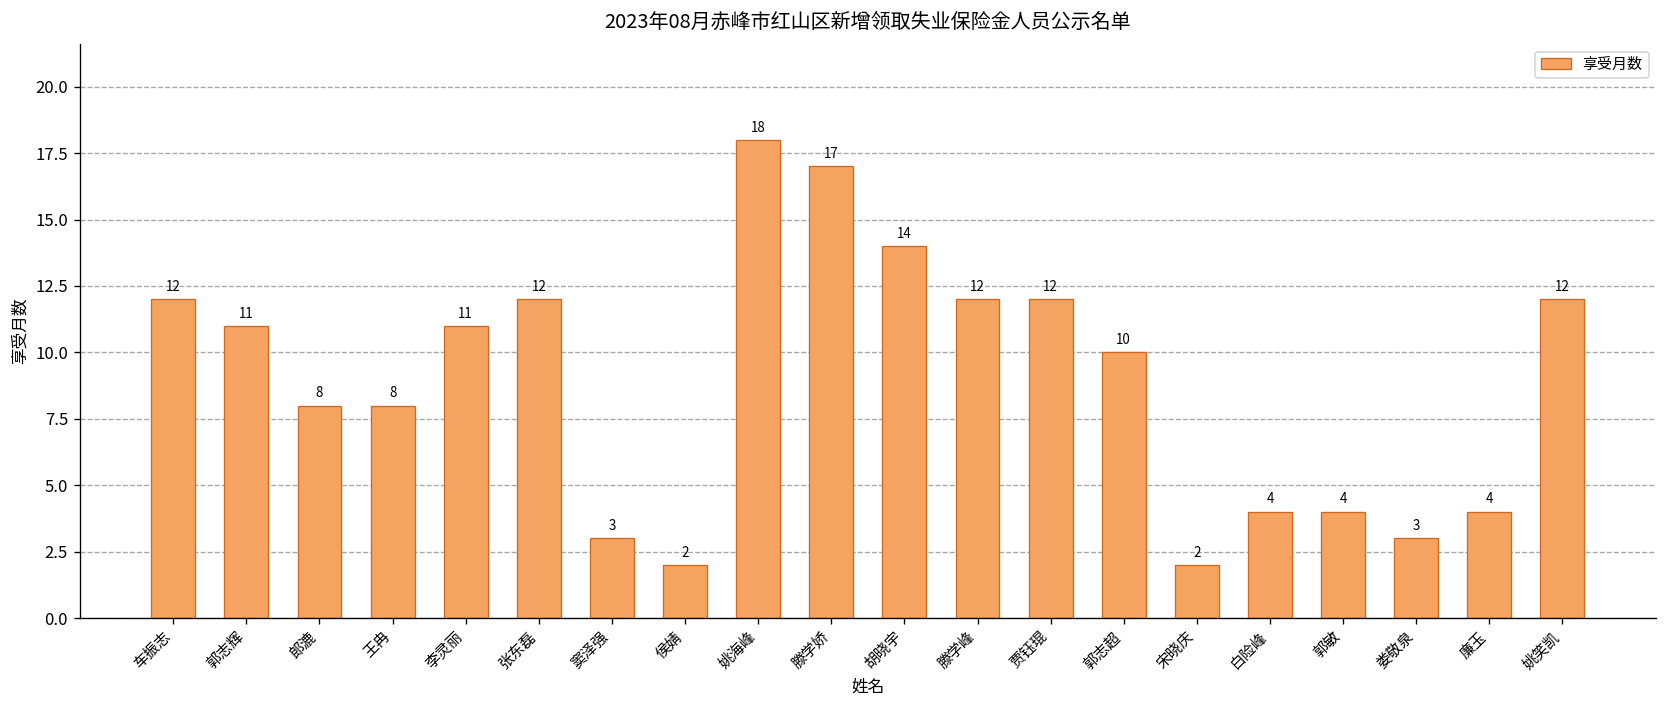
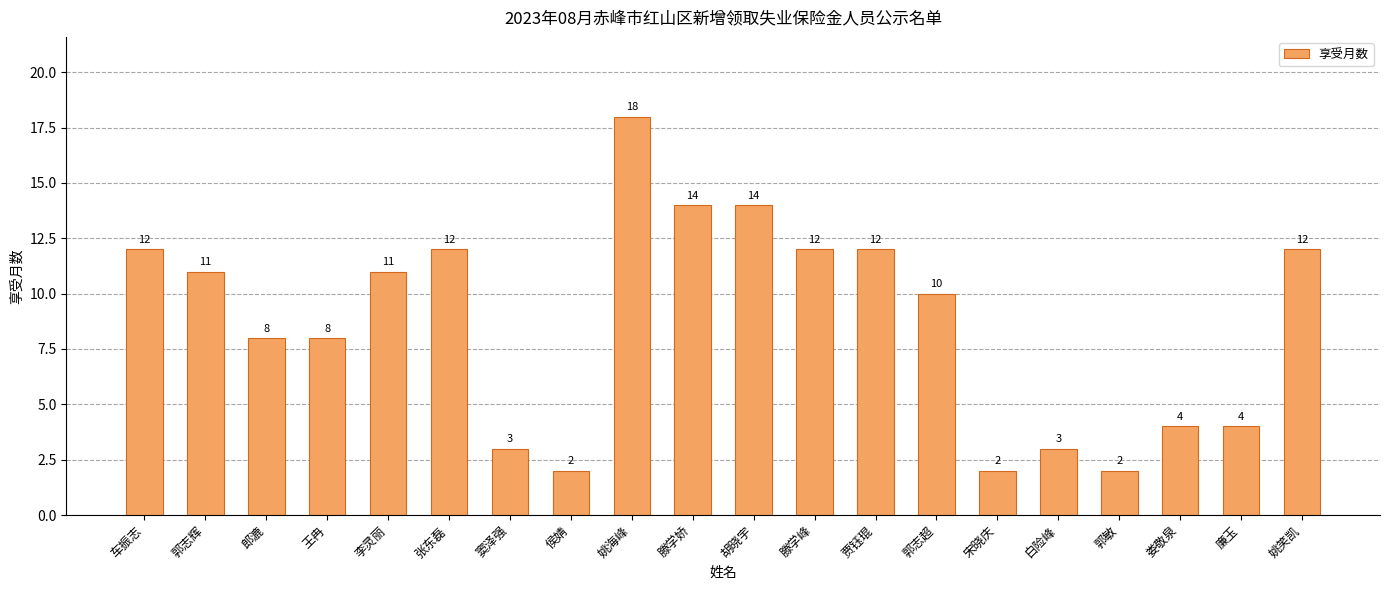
  {
    "车振志": 12,
    "郭志辉": 11,
    "郎漉": 8,
    "王冉": 8,
    "李灵丽": 11,
    "张东磊": 12,
    "窦泽强": 3,
    "侯婧": 2,
    "姚海峰": 18,
-   "滕学娇": 17,
+   "滕学娇": 14,
    "胡晓宇": 14,
    "滕学峰": 12,
    "贾钰琨": 12,
    "郭志超": 10,
    "宋晓庆": 2,
-   "白险峰": 4,
-   "郭敏": 4,
-   "娄敬泉": 3,
+   "白险峰": 3,
+   "郭敏": 2,
+   "娄敬泉": 4,
    "廉玉": 4,
    "姚笑凯": 12
  }
